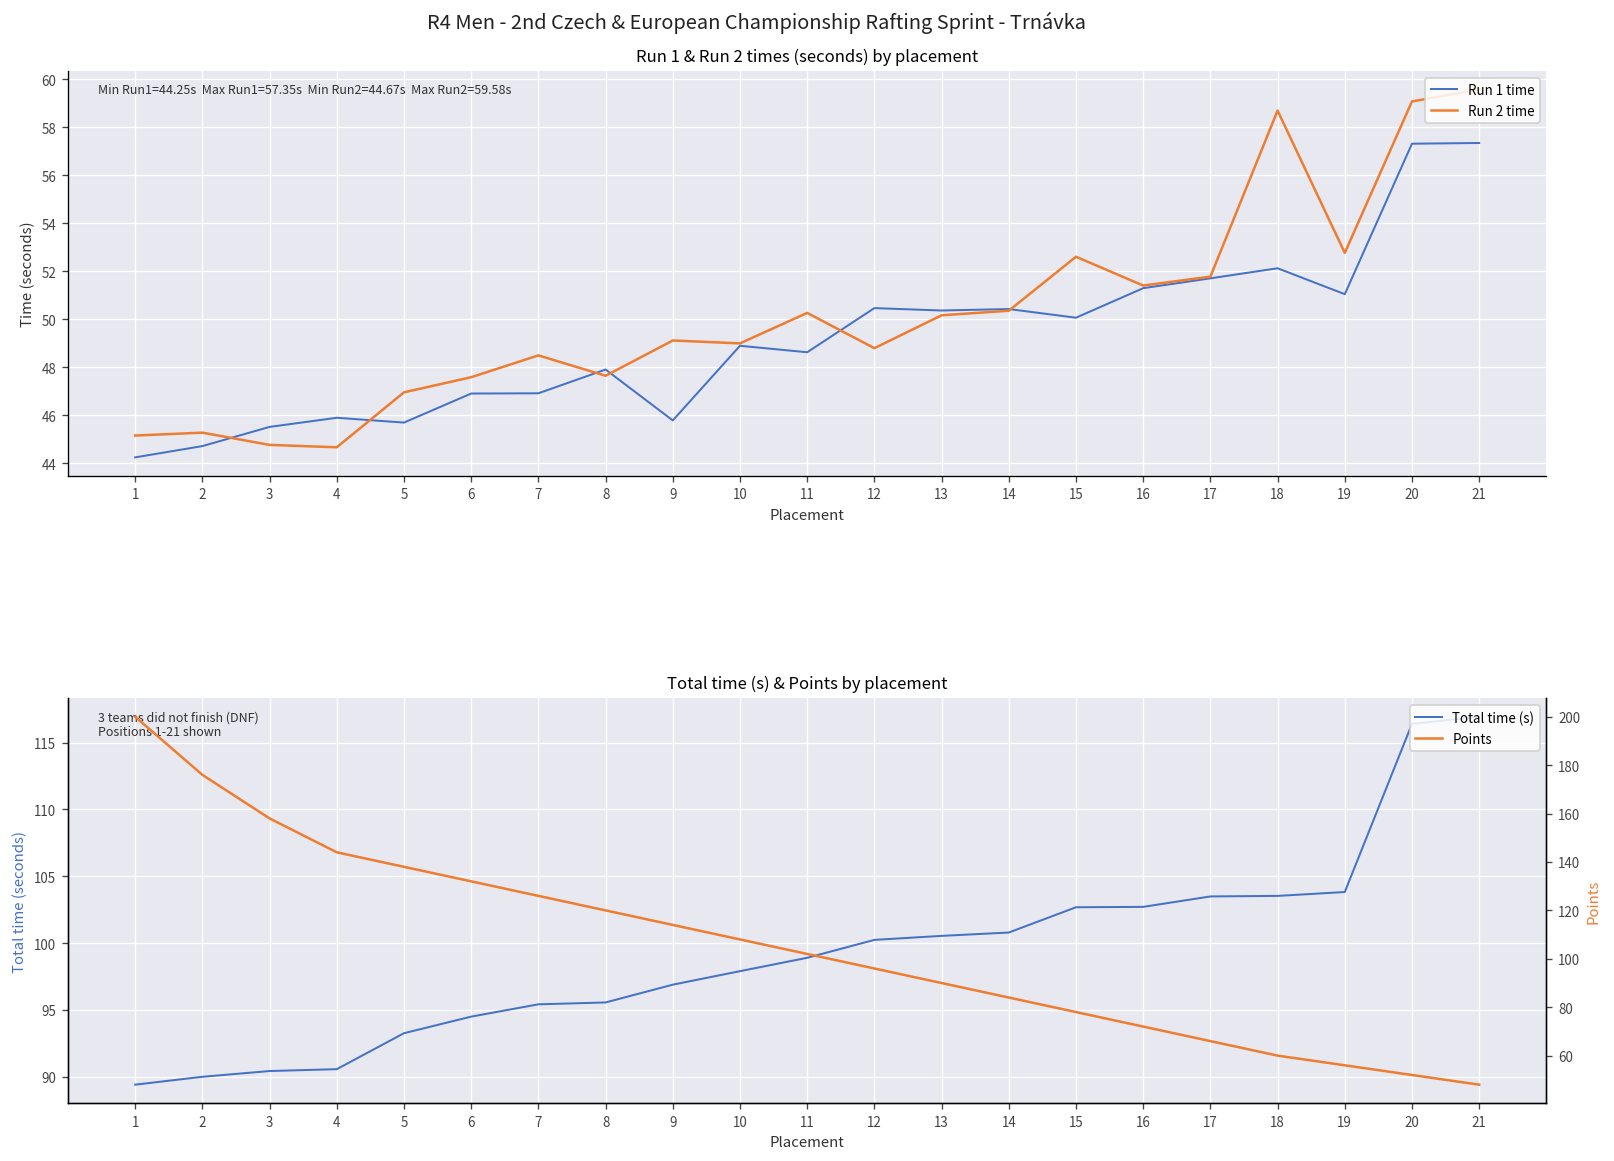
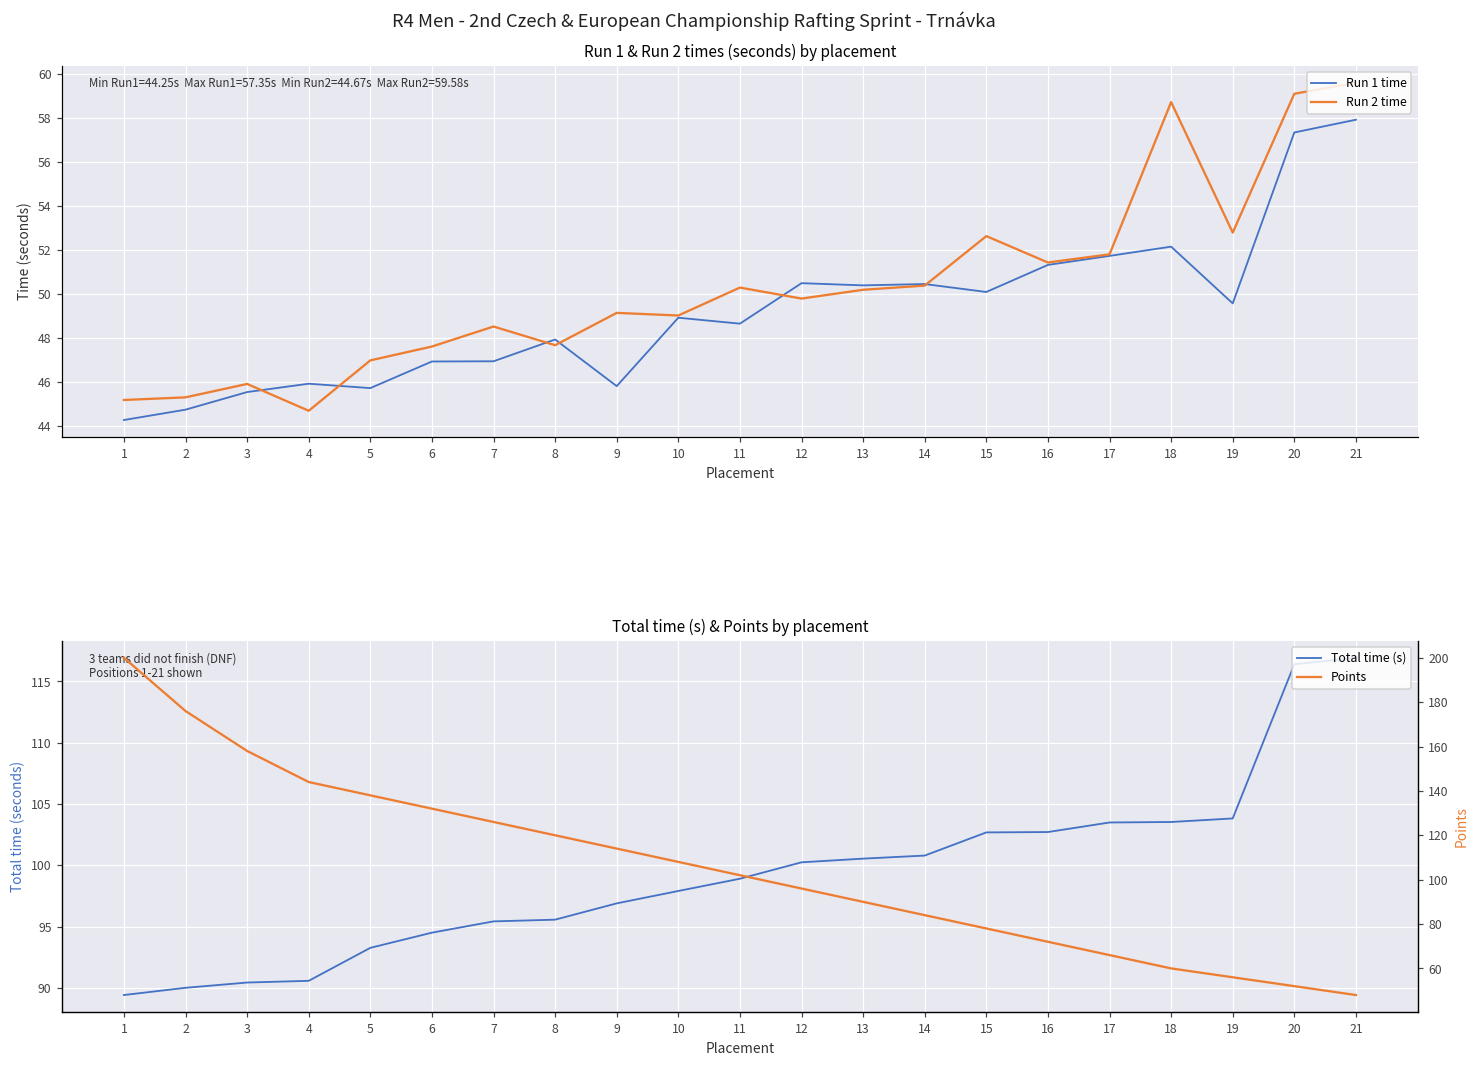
  {
    "Run 1 & Run 2 times (seconds) by placement": {
      "Run 1 time": {
        "1": 44.3,
        "2": 44.7,
        "3": 45.5,
        "4": 45.9,
        "5": 45.7,
        "6": 46.9,
        "7": 46.9,
        "8": 47.9,
        "9": 45.8,
        "11": 48.6,
        "12": 50.5,
        "13": 50.4,
        "15": 50.1,
        "18": 52.1,
-       "19": 51.1,
+       "19": 49.6,
        "20": 57.3,
-       "21": 57.4
+       "21": 57.9
      },
      "Run 2 time": {
        "1": 45.2,
        "2": 45.3,
-       "3": 44.8,
+       "3": 45.9,
        "4": 44.7,
        "5": 47.0,
        "6": 47.6,
        "7": 48.5,
        "8": 47.7,
        "9": 49.1,
        "11": 50.3,
-       "12": 48.8,
+       "12": 49.8,
        "13": 50.2,
        "15": 52.6,
        "18": 58.7,
        "19": 52.8,
        "20": 59.1
      }
    }
  }
